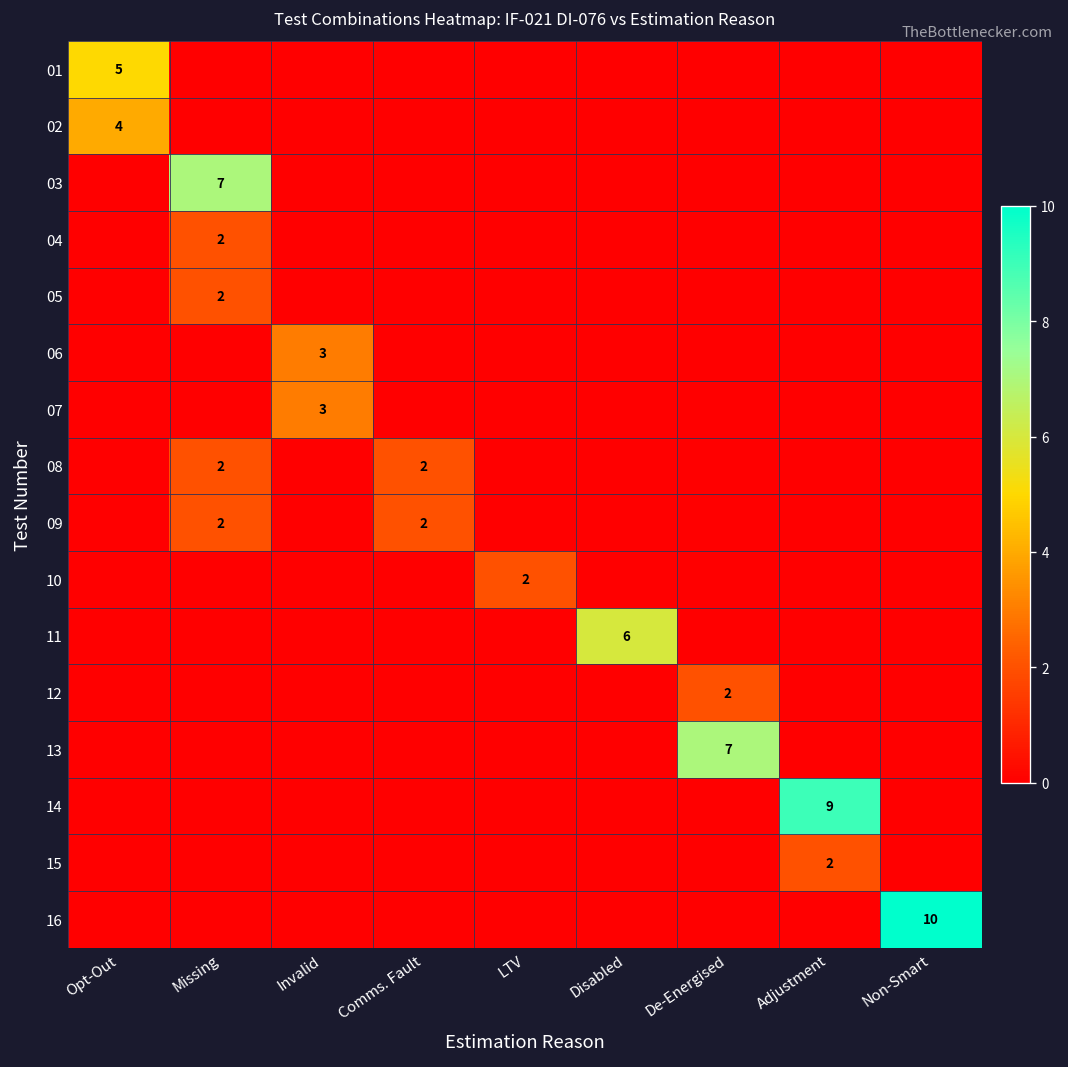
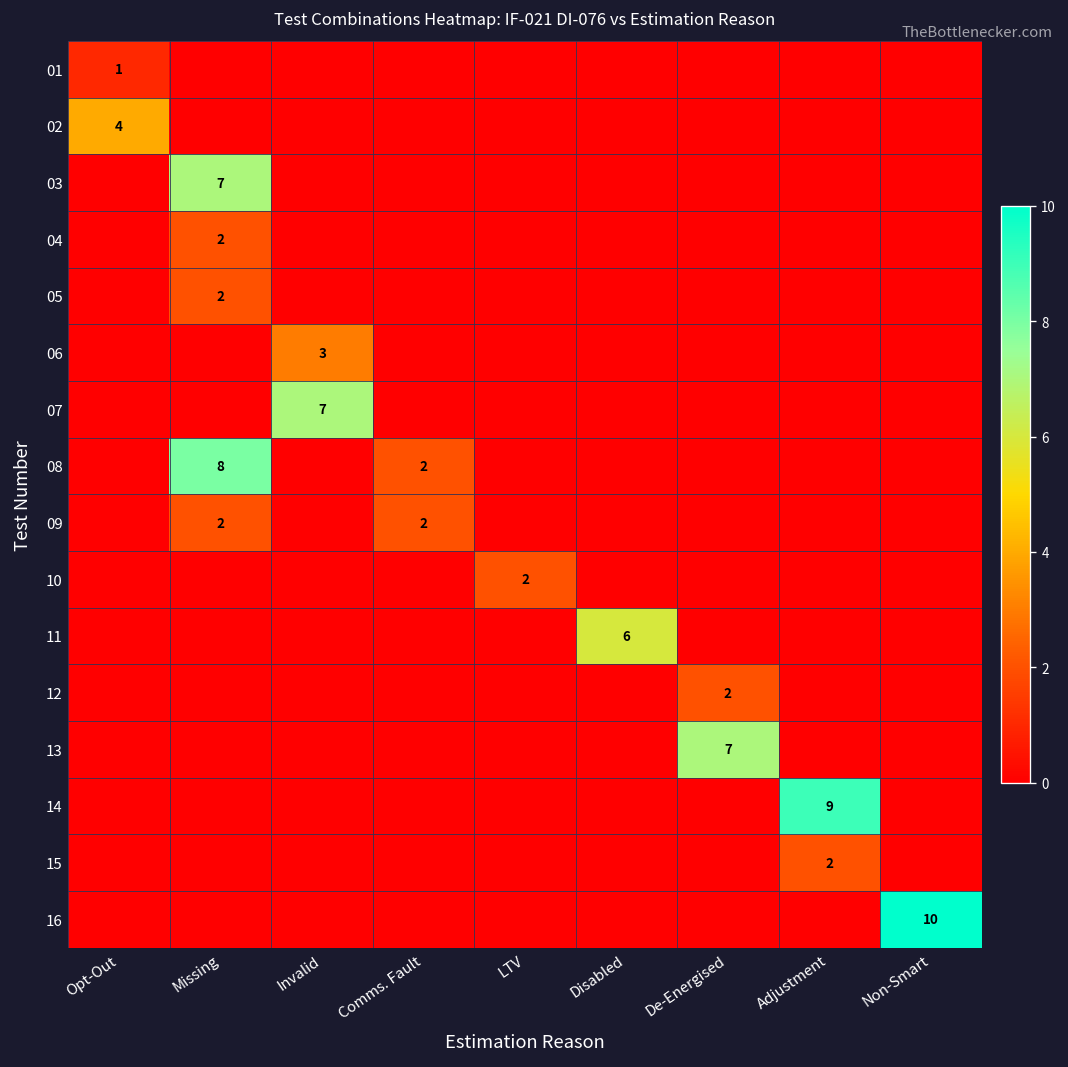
  {
    "01": {
-     "Opt-Out": 5
+     "Opt-Out": 1
    },
    "02": {
      "Opt-Out": 4
    },
    "03": {
      "Missing": 7
    },
    "04": {
      "Missing": 2
    },
    "05": {
      "Missing": 2
    },
    "06": {
      "Invalid": 3
    },
    "07": {
-     "Invalid": 3
+     "Invalid": 7
    },
    "08": {
-     "Missing": 2,
+     "Missing": 8,
      "Comms. Fault": 2
    },
    "09": {
      "Missing": 2,
      "Comms. Fault": 2
    },
    "10": {
      "LTV": 2
    },
    "11": {
      "Disabled": 6
    },
    "12": {
      "De-Energised": 2
    },
    "13": {
      "De-Energised": 7
    },
    "14": {
      "Adjustment": 9
    },
    "15": {
      "Adjustment": 2
    },
    "16": {
      "Non-Smart": 10
    }
  }
